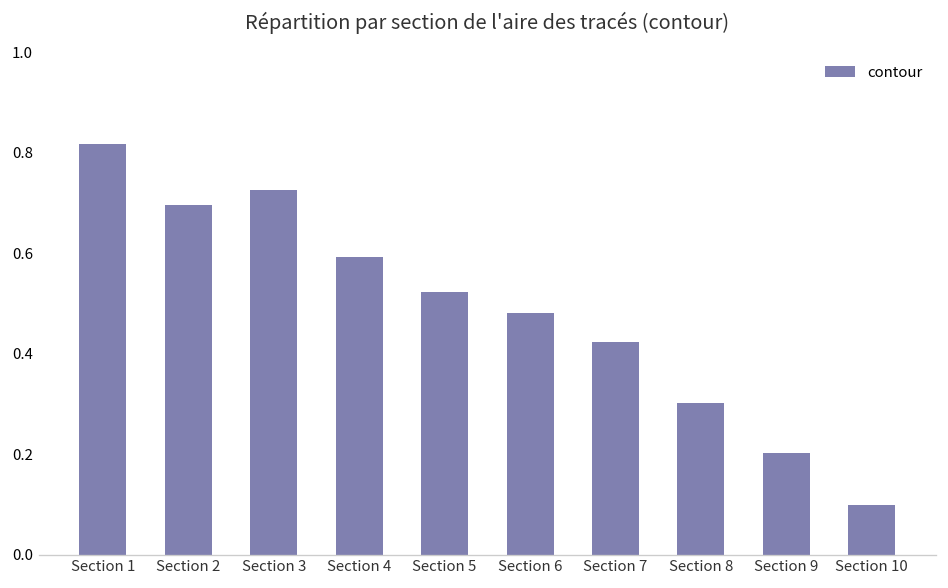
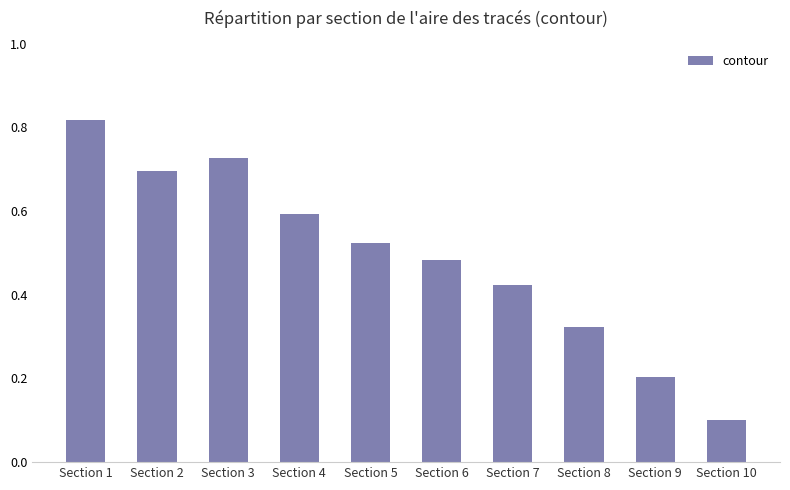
  {
    "Section 1": 0.82,
    "Section 2": 0.69,
    "Section 3": 0.73,
    "Section 4": 0.59,
    "Section 5": 0.52,
    "Section 6": 0.48,
    "Section 7": 0.42,
-   "Section 8": 0.30,
+   "Section 8": 0.32,
    "Section 9": 0.20,
    "Section 10": 0.10
  }
